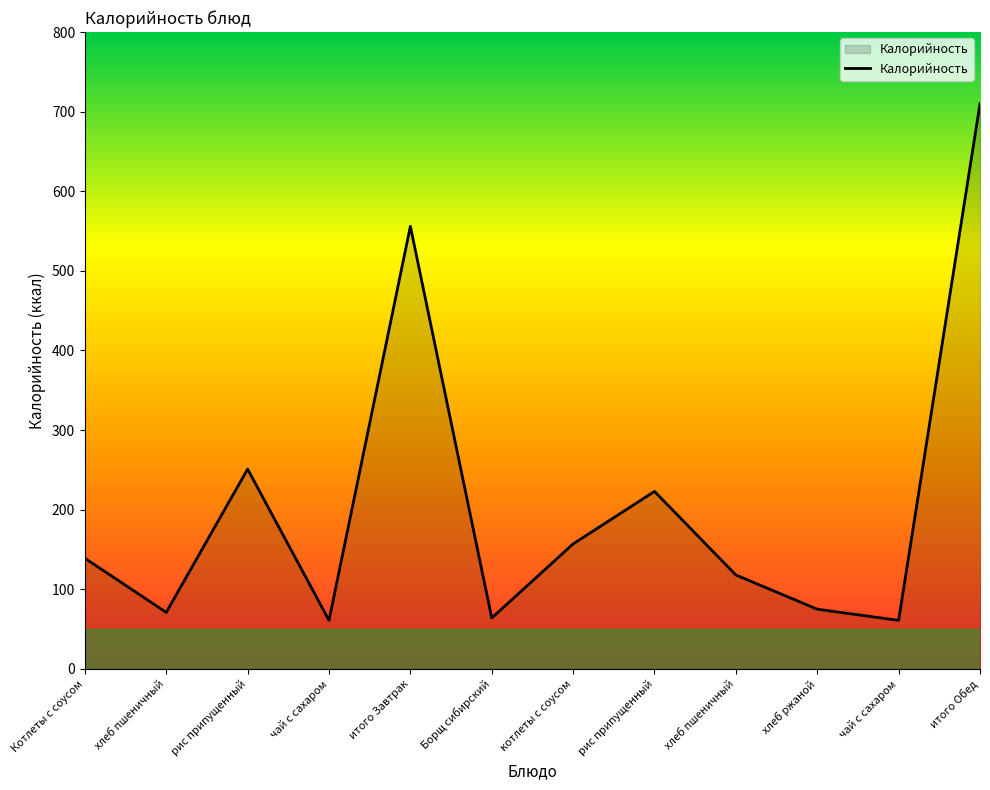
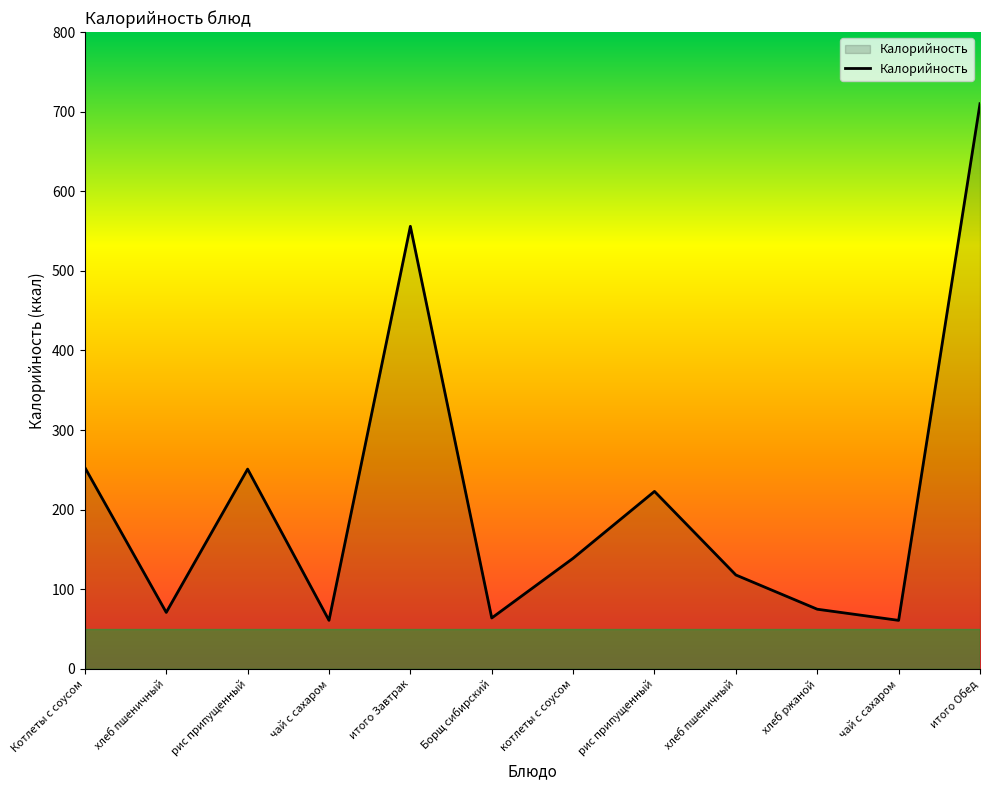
  {
-   "Котлеты с соусом": 140,
+   "Котлеты с соусом": 250,
    "итого Завтрак": 560,
    "Борщ сибирский": 60,
-   "котлеты с соусом": 160,
+   "котлеты с соусом": 140,
    "хлеб ржаной": 80,
    "итого Обед": 710
  }
